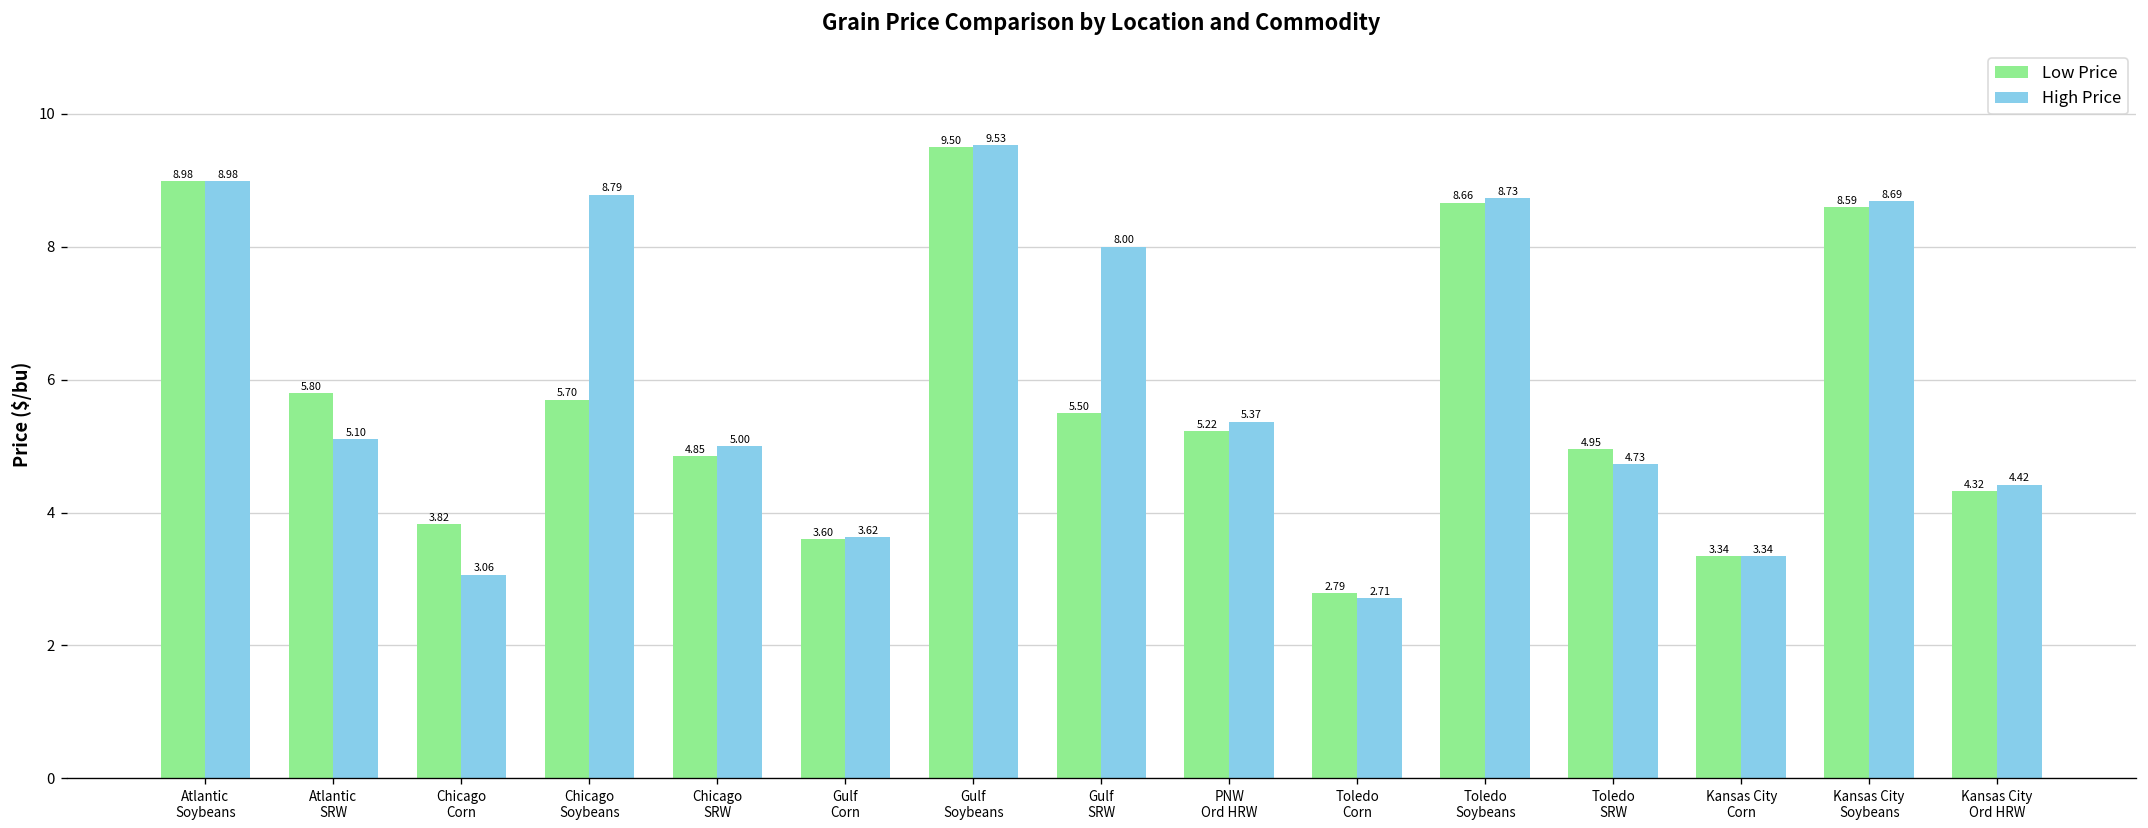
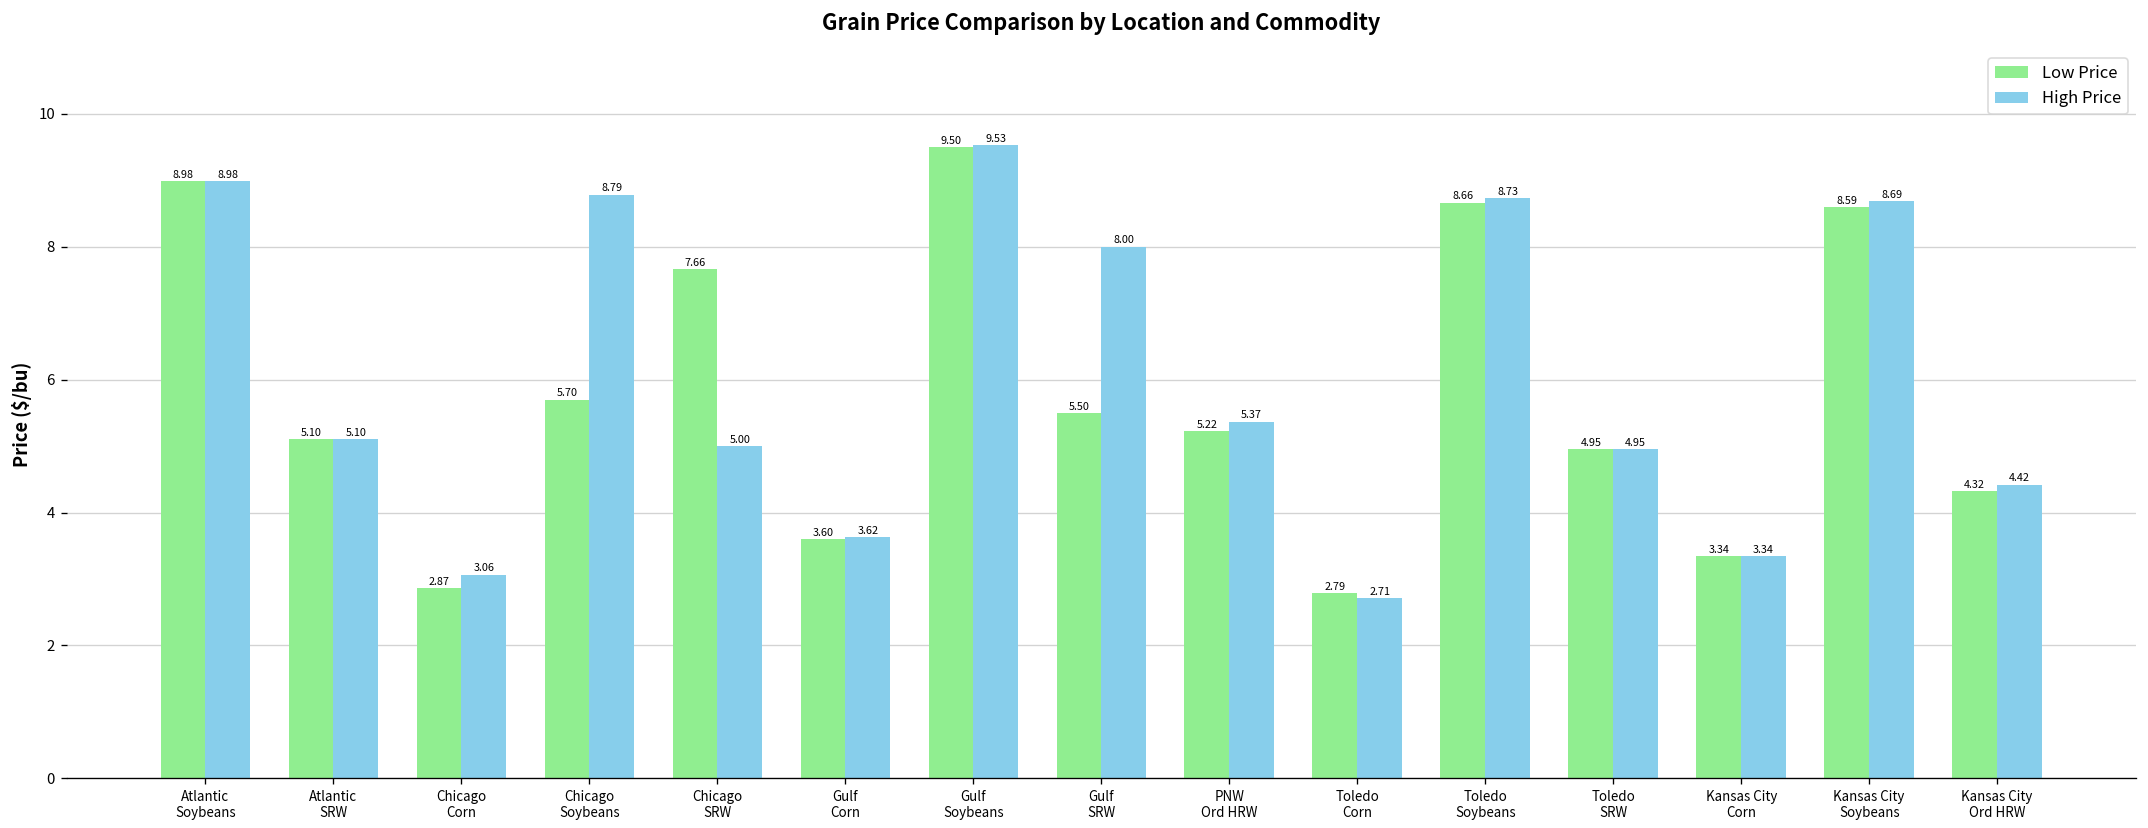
  {
    "Low Price": {
      "Atlantic Soybeans": 8.98,
-     "Atlantic SRW": 5.80,
-     "Chicago Corn": 3.82,
+     "Atlantic SRW": 5.10,
+     "Chicago Corn": 2.87,
      "Chicago Soybeans": 5.70,
-     "Chicago SRW": 4.85,
+     "Chicago SRW": 7.66,
      "Gulf Corn": 3.60,
      "Gulf Soybeans": 9.50,
      "Gulf SRW": 5.50,
      "PNW Ord HRW": 5.22,
      "Toledo Corn": 2.79,
      "Toledo Soybeans": 8.66,
      "Toledo SRW": 4.95,
      "Kansas City Corn": 3.34,
      "Kansas City Soybeans": 8.59,
      "Kansas City Ord HRW": 4.32
    },
    "High Price": {
      "Atlantic Soybeans": 8.98,
      "Atlantic SRW": 5.10,
      "Chicago Corn": 3.06,
      "Chicago Soybeans": 8.79,
      "Chicago SRW": 5.00,
      "Gulf Corn": 3.62,
      "Gulf Soybeans": 9.53,
      "Gulf SRW": 8.00,
      "PNW Ord HRW": 5.37,
      "Toledo Corn": 2.71,
      "Toledo Soybeans": 8.73,
-     "Toledo SRW": 4.73,
+     "Toledo SRW": 4.95,
      "Kansas City Corn": 3.34,
      "Kansas City Soybeans": 8.69,
      "Kansas City Ord HRW": 4.42
    }
  }
